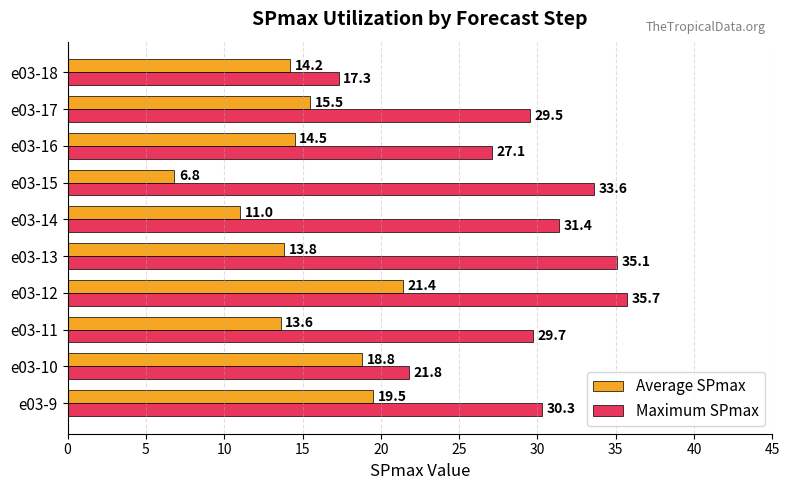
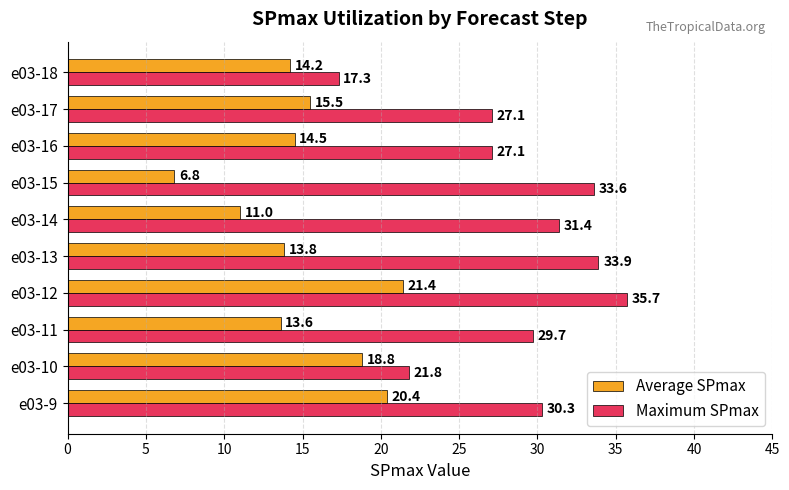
  {
    "Average SPmax": {
      "e03-18": 14.2,
      "e03-17": 15.5,
      "e03-16": 14.5,
      "e03-15": 6.8,
      "e03-14": 11.0,
      "e03-13": 13.8,
      "e03-12": 21.4,
      "e03-11": 13.6,
      "e03-10": 18.8,
-     "e03-9": 19.5
+     "e03-9": 20.4
    },
    "Maximum SPmax": {
      "e03-18": 17.3,
-     "e03-17": 29.5,
+     "e03-17": 27.1,
      "e03-16": 27.1,
      "e03-15": 33.6,
      "e03-14": 31.4,
-     "e03-13": 35.1,
+     "e03-13": 33.9,
      "e03-12": 35.7,
      "e03-11": 29.7,
      "e03-10": 21.8,
      "e03-9": 30.3
    }
  }
